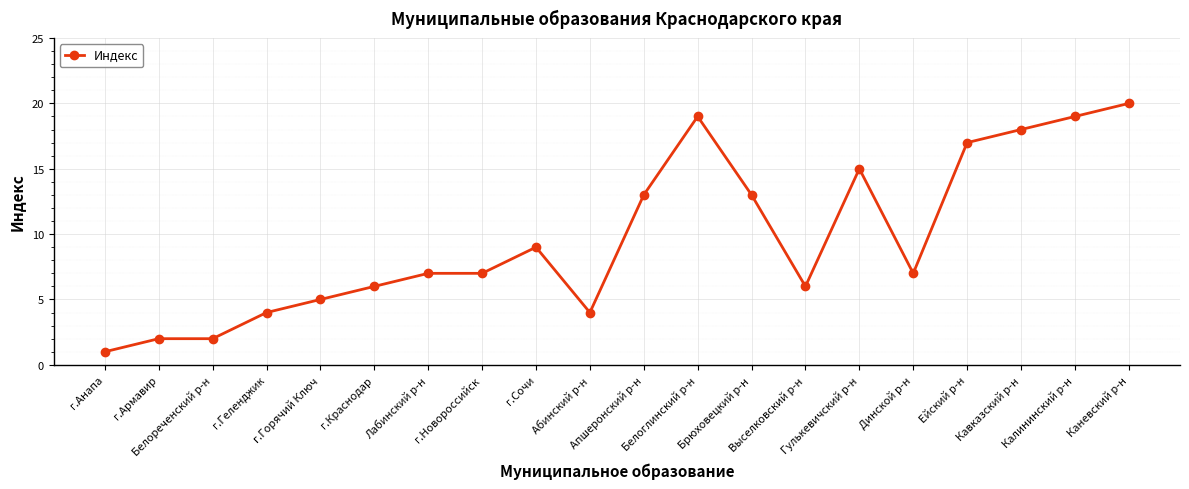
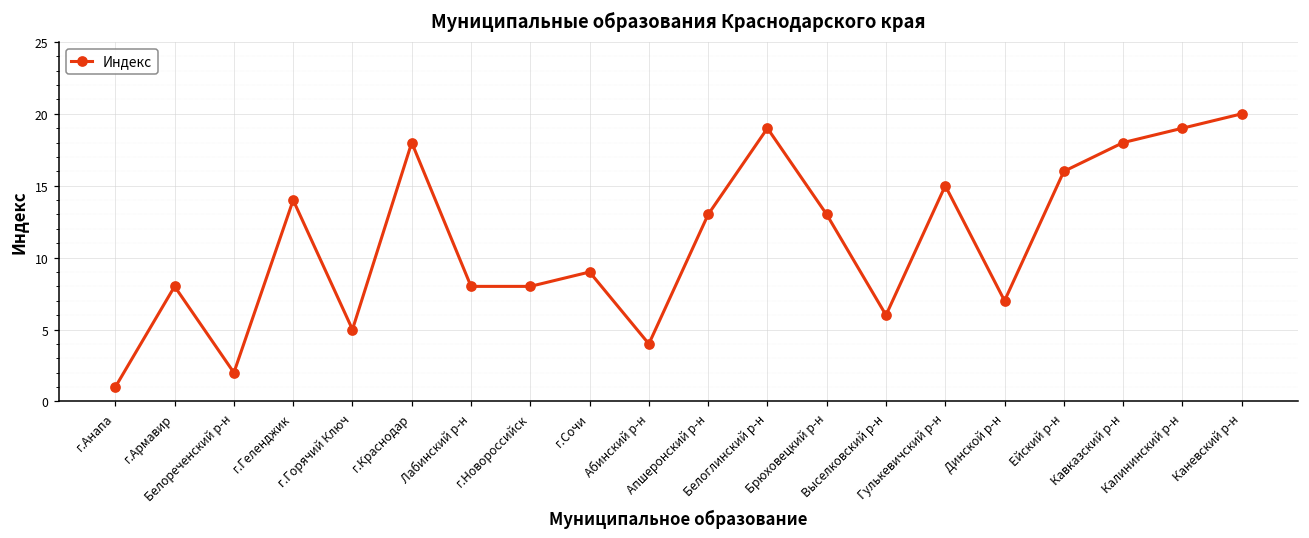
  {
    "г.Анапа": 1,
-   "г.Армавир": 2,
+   "г.Армавир": 8,
    "Белореченский р-н": 2,
-   "г.Геленджик": 4,
+   "г.Геленджик": 14,
    "г.Горячий Ключ": 5,
-   "г.Краснодар": 6,
-   "Лабинский р-н": 7,
-   "г.Новороссийск": 7,
+   "г.Краснодар": 18,
+   "Лабинский р-н": 8,
+   "г.Новороссийск": 8,
    "г.Сочи": 9,
    "Абинский р-н": 4,
    "Апшеронский р-н": 13,
    "Белоглинский р-н": 19,
    "Брюховецкий р-н": 13,
    "Выселковский р-н": 6,
    "Гулькевичский р-н": 15,
    "Динской р-н": 7,
-   "Ейский р-н": 17,
+   "Ейский р-н": 16,
    "Кавказский р-н": 18,
    "Калининский р-н": 19,
    "Каневский р-н": 20
  }
